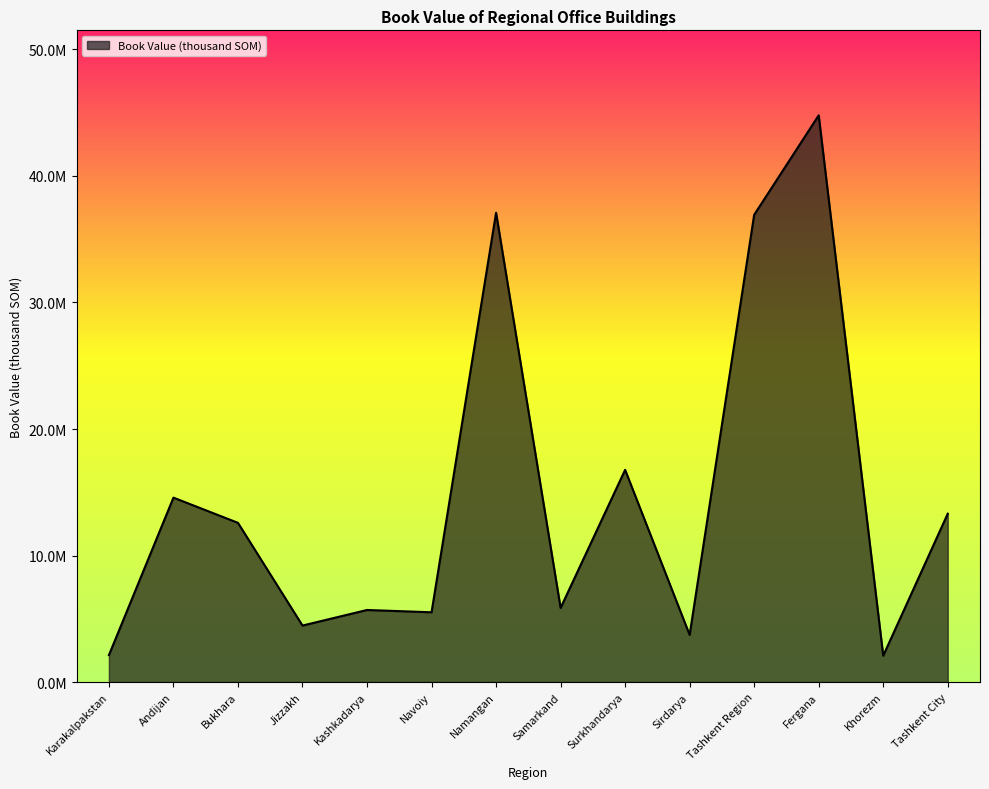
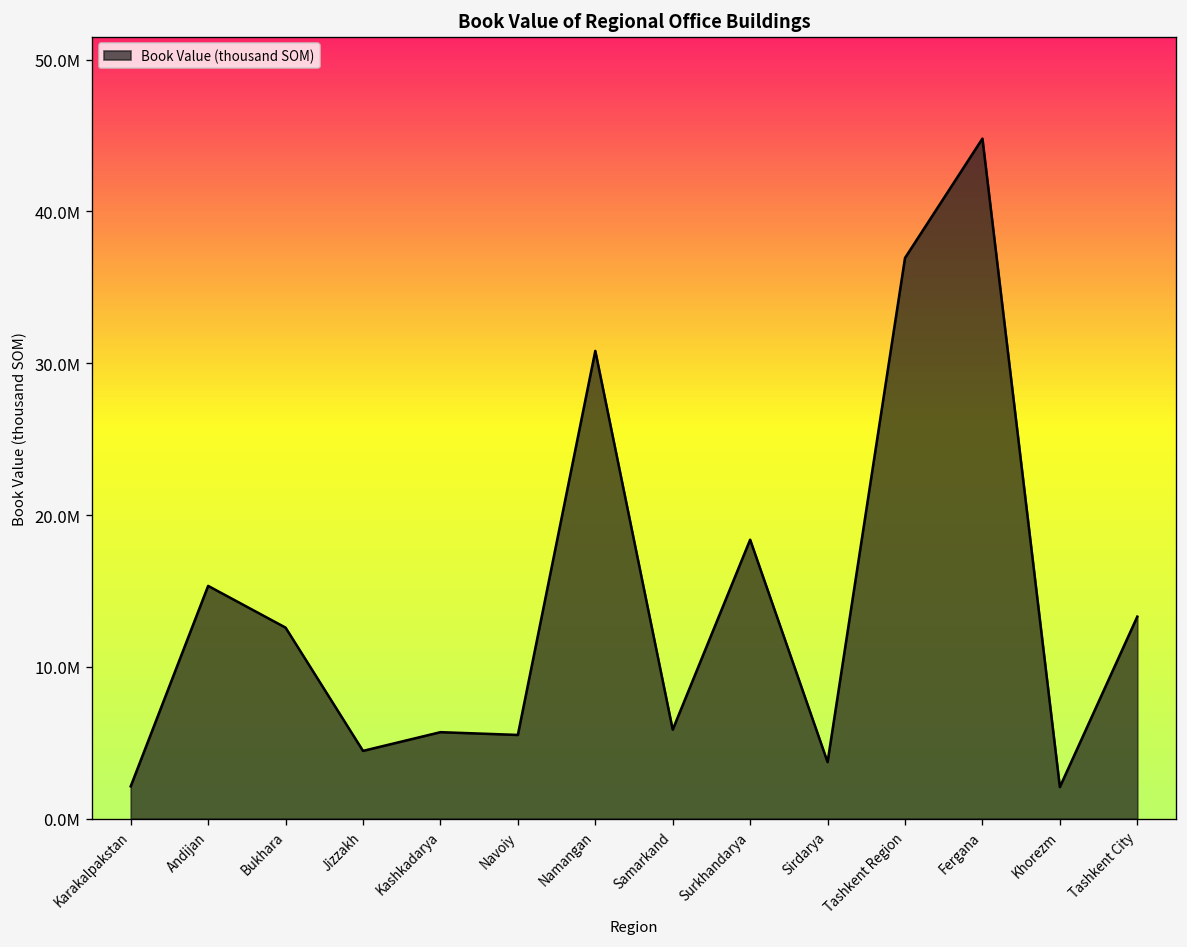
  {
    "Karakalpakstan": 2100000,
-   "Andijan": 14600000,
+   "Andijan": 15300000,
    "Bukhara": 12600000,
    "Jizzakh": 4500000,
    "Kashkadarya": 5700000,
    "Navoiy": 5500000,
-   "Namangan": 37100000,
+   "Namangan": 30800000,
    "Samarkand": 5900000,
-   "Surkhandarya": 16800000,
+   "Surkhandarya": 18400000,
    "Sirdarya": 3700000,
    "Tashkent Region": 36900000,
    "Fergana": 44800000,
    "Khorezm": 2100000,
    "Tashkent City": 13300000
  }
